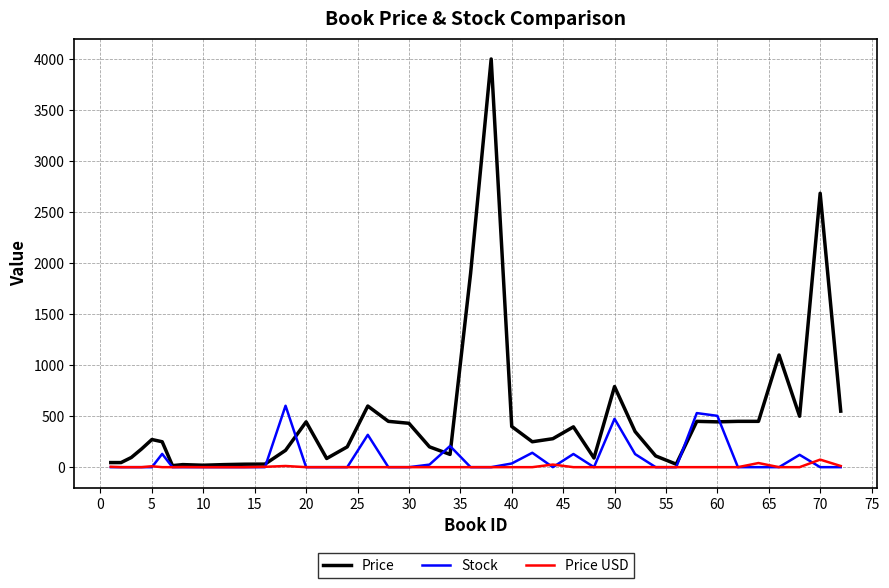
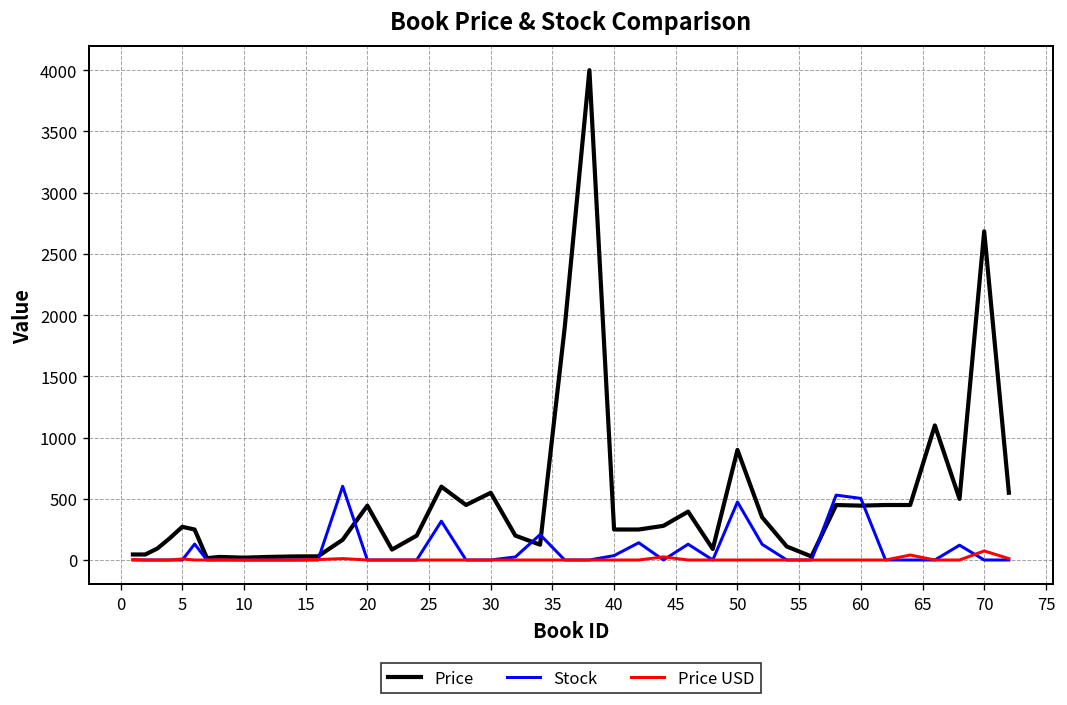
  {
    "Price": {
      "5": 270,
      "20": 440,
-     "30": 430,
-     "40": 400,
-     "50": 790,
+     "30": 550,
+     "40": 250,
+     "50": 900,
      "60": 440,
      "70": 2680
    },
    "Stock": {
      "40": 40,
      "50": 470,
      "60": 500,
      "70": 0
    },
    "Price USD": {
      "40": 0,
      "50": 0,
      "60": 0,
      "70": 70
    }
  }
